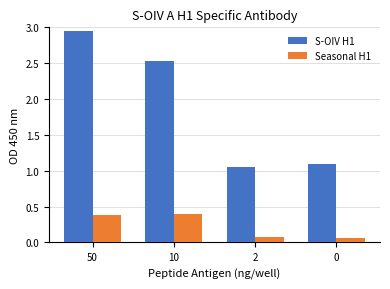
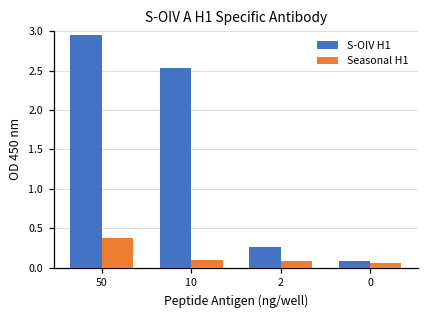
  {
    "S-OIV H1": {
      "50": 3.0,
      "10": 2.5,
-     "2": 1.1,
-     "0": 1.1
+     "2": 0.3,
+     "0": 0.1
    },
    "Seasonal H1": {
      "50": 0.4,
-     "10": 0.4,
+     "10": 0.1,
      "2": 0.1,
      "0": 0.1
    }
  }
